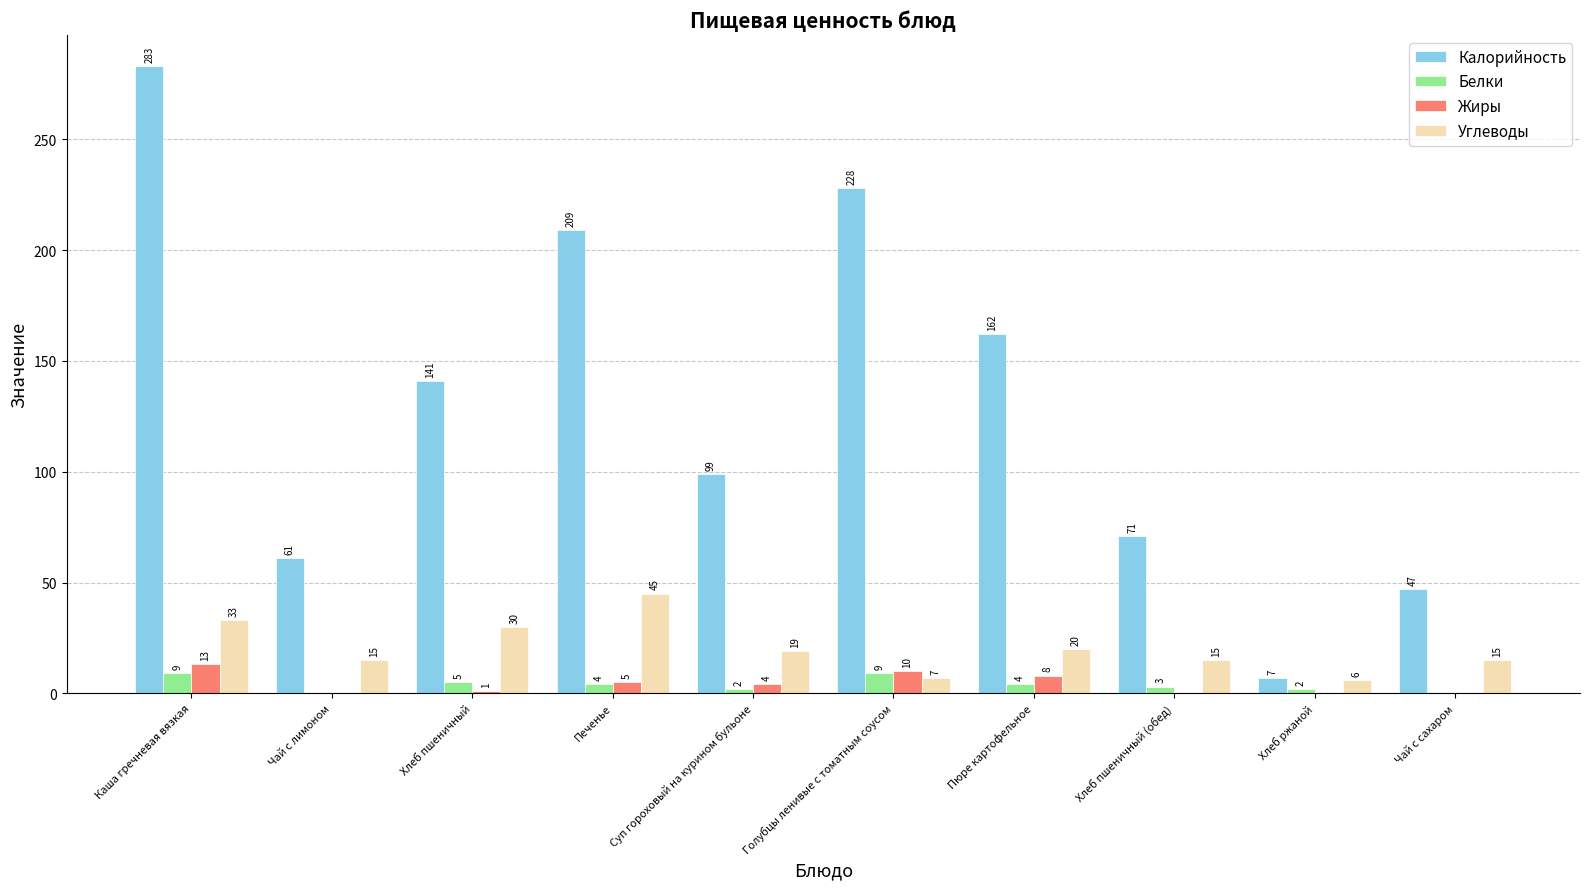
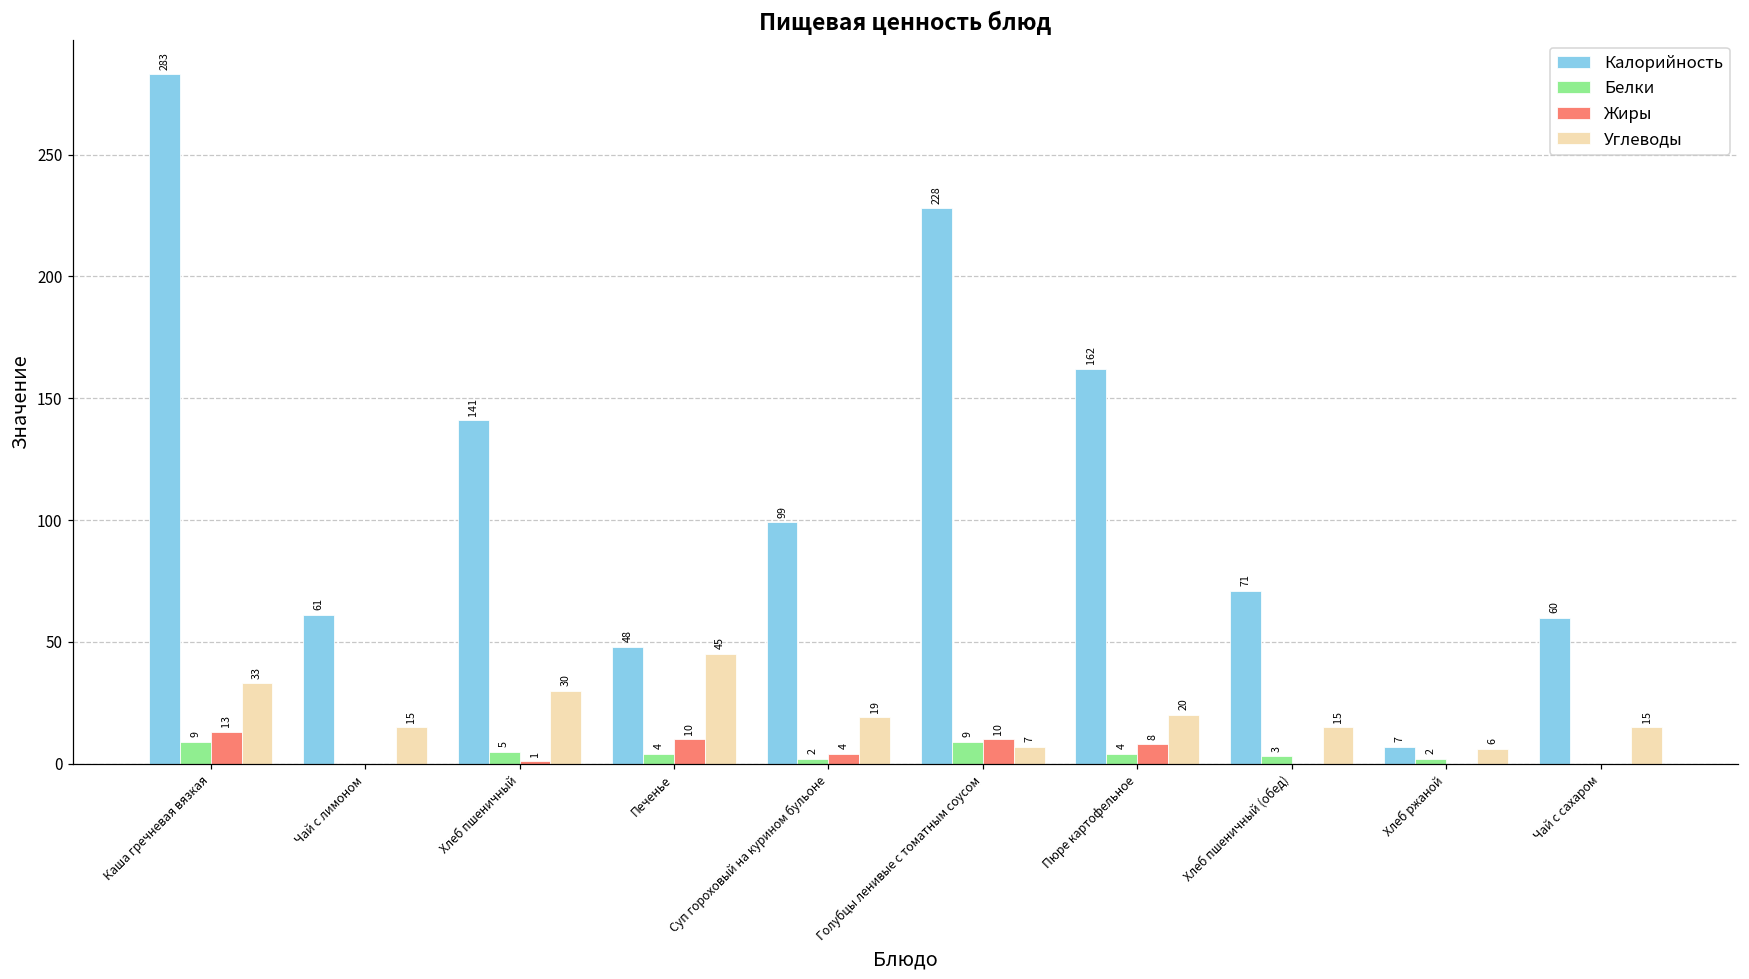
  {
    "Калорийность": {
      "Каша гречневая вязкая": 283,
      "Чай с лимоном": 61,
      "Хлеб пшеничный": 141,
-     "Печенье": 209,
+     "Печенье": 48,
      "Суп гороховый на курином бульоне": 99,
      "Голубцы ленивые с томатным соусом": 228,
      "Пюре картофельное": 162,
      "Хлеб пшеничный (обед)": 71,
      "Хлеб ржаной": 7,
-     "Чай с сахаром": 47
+     "Чай с сахаром": 60
    },
    "Белки": {
      "Каша гречневая вязкая": 9,
      "Хлеб пшеничный": 5,
      "Печенье": 4,
      "Суп гороховый на курином бульоне": 2,
      "Голубцы ленивые с томатным соусом": 9,
      "Пюре картофельное": 4,
      "Хлеб пшеничный (обед)": 3,
      "Хлеб ржаной": 2
    },
    "Жиры": {
      "Каша гречневая вязкая": 13,
      "Хлеб пшеничный": 1,
-     "Печенье": 5,
+     "Печенье": 10,
      "Суп гороховый на курином бульоне": 4,
      "Голубцы ленивые с томатным соусом": 10,
      "Пюре картофельное": 8
    },
    "Углеводы": {
      "Каша гречневая вязкая": 33,
      "Чай с лимоном": 15,
      "Хлеб пшеничный": 30,
      "Печенье": 45,
      "Суп гороховый на курином бульоне": 19,
      "Голубцы ленивые с томатным соусом": 7,
      "Пюре картофельное": 20,
      "Хлеб пшеничный (обед)": 15,
      "Хлеб ржаной": 6,
      "Чай с сахаром": 15
    }
  }
